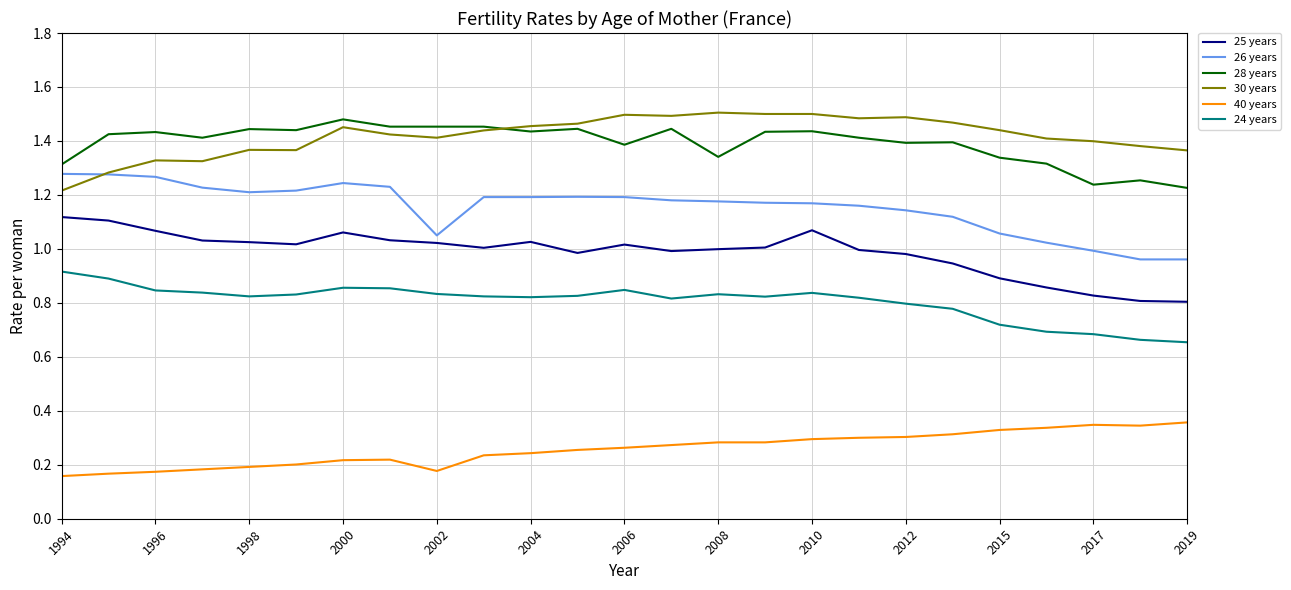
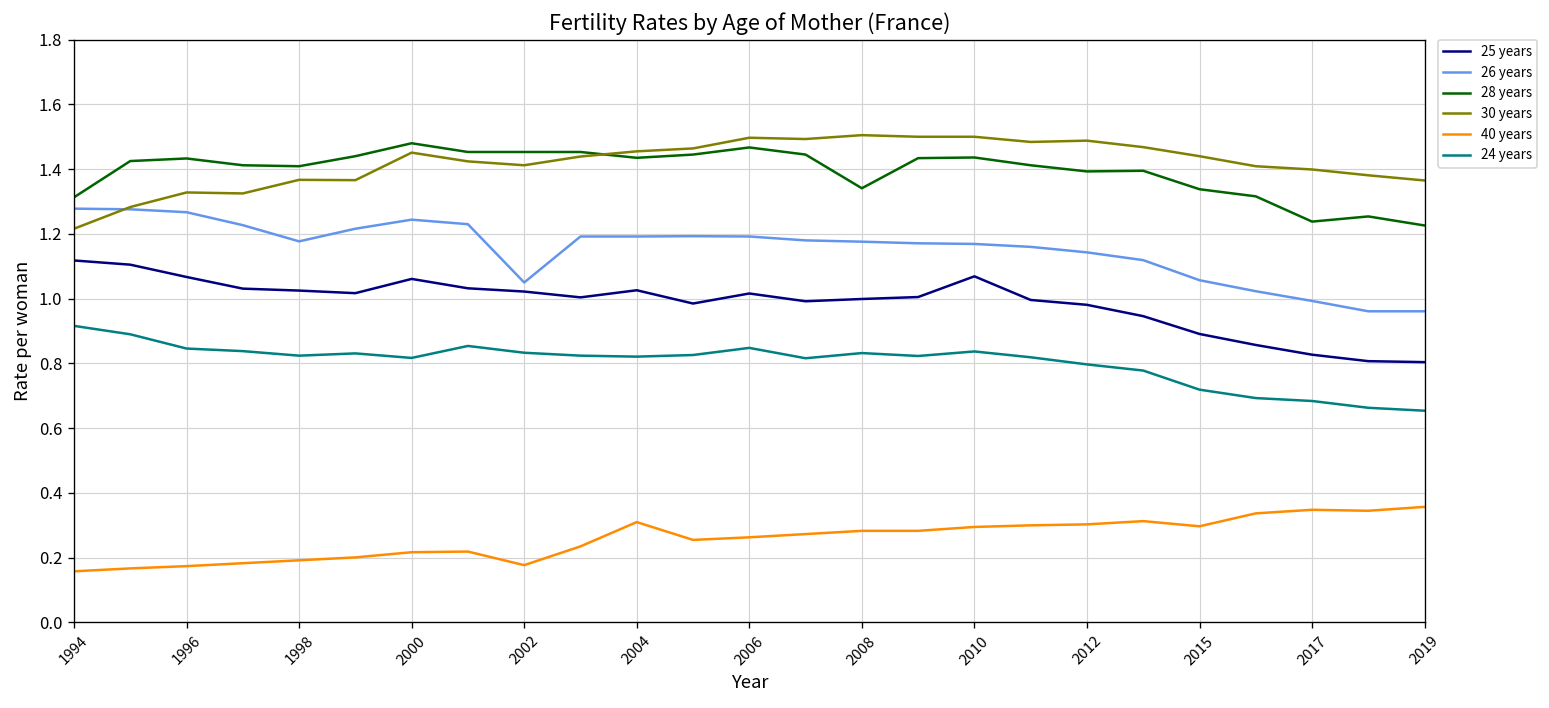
  {
    "25 years": {
      "1994": 1.12,
      "1996": 1.07,
      "1998": 1.03,
      "2000": 1.06,
      "2002": 1.02,
      "2004": 1.03,
      "2006": 1.02,
      "2008": 1.00,
      "2010": 1.07,
      "2012": 0.98,
      "2015": 0.89,
      "2017": 0.83,
      "2019": 0.80
    },
    "26 years": {
      "1994": 1.28,
      "1996": 1.27,
-     "1998": 1.21,
+     "1998": 1.18,
      "2000": 1.24,
      "2002": 1.05,
      "2004": 1.19,
      "2006": 1.19,
      "2008": 1.18,
      "2010": 1.17,
      "2012": 1.14,
      "2015": 1.06,
      "2017": 0.99,
      "2019": 0.96
    },
    "28 years": {
      "1994": 1.31,
      "1996": 1.43,
-     "1998": 1.44,
+     "1998": 1.41,
      "2000": 1.48,
      "2002": 1.45,
      "2004": 1.44,
-     "2006": 1.39,
+     "2006": 1.47,
      "2008": 1.34,
      "2010": 1.44,
      "2012": 1.39,
      "2015": 1.34,
      "2017": 1.24,
      "2019": 1.23
    },
    "30 years": {
      "1994": 1.22,
      "1996": 1.33,
      "1998": 1.37,
      "2000": 1.45,
      "2002": 1.41,
      "2004": 1.46,
      "2006": 1.50,
      "2008": 1.51,
      "2010": 1.50,
      "2012": 1.49,
      "2015": 1.44,
      "2017": 1.40,
      "2019": 1.37
    },
    "40 years": {
      "1994": 0.16,
      "1996": 0.17,
      "1998": 0.19,
      "2000": 0.22,
      "2002": 0.18,
-     "2004": 0.24,
+     "2004": 0.31,
      "2006": 0.26,
      "2008": 0.28,
      "2010": 0.30,
      "2012": 0.30,
-     "2015": 0.33,
+     "2015": 0.30,
      "2017": 0.35,
      "2019": 0.36
    },
    "24 years": {
      "1994": 0.92,
      "1996": 0.85,
      "1998": 0.82,
-     "2000": 0.86,
+     "2000": 0.82,
      "2002": 0.83,
      "2004": 0.82,
      "2006": 0.85,
      "2008": 0.83,
      "2010": 0.84,
      "2012": 0.80,
      "2015": 0.72,
      "2017": 0.68,
      "2019": 0.65
    }
  }
